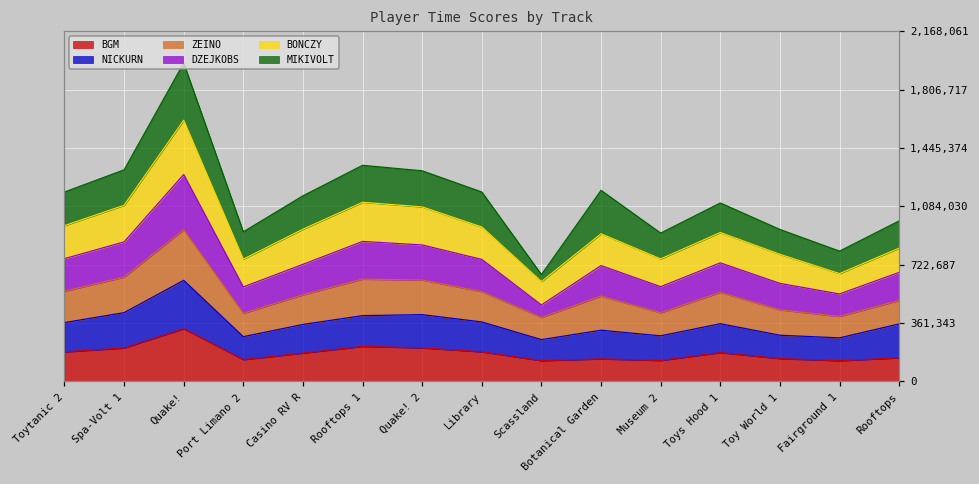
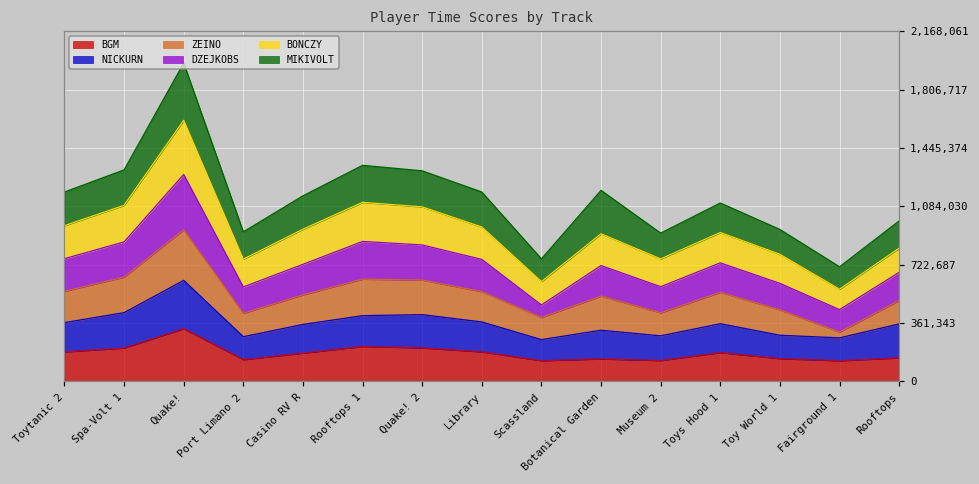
  {
    "BGM": {
      "Toytanic 2": "180,000",
      "Spa-Volt 1": "210,000",
      "Quake!": "330,000",
      "Port Limano 2": "130,000",
      "Casino RV R": "180,000",
      "Rooftops 1": "220,000",
      "Quake! 2": "210,000",
      "Library": "180,000",
      "Scassland": "130,000",
      "Botanical Garden": "140,000",
      "Museum 2": "130,000",
      "Toys Hood 1": "180,000",
      "Toy World 1": "140,000",
      "Fairground 1": "130,000",
      "Rooftops": "150,000"
    },
    "NICKURN": {
      "Toytanic 2": "180,000",
      "Spa-Volt 1": "220,000",
      "Quake!": "300,000",
      "Port Limano 2": "140,000",
      "Casino RV R": "180,000",
      "Rooftops 1": "190,000",
      "Quake! 2": "210,000",
      "Library": "190,000",
      "Scassland": "130,000",
      "Botanical Garden": "180,000",
      "Museum 2": "150,000",
      "Toys Hood 1": "180,000",
      "Toy World 1": "140,000",
      "Fairground 1": "140,000",
      "Rooftops": "210,000"
    },
    "ZEINO": {
      "Toytanic 2": "190,000",
      "Spa-Volt 1": "220,000",
      "Quake!": "310,000",
      "Port Limano 2": "140,000",
      "Casino RV R": "180,000",
      "Rooftops 1": "230,000",
      "Quake! 2": "210,000",
      "Library": "190,000",
      "Scassland": "140,000",
      "Botanical Garden": "210,000",
      "Museum 2": "140,000",
      "Toys Hood 1": "190,000",
      "Toy World 1": "160,000",
-     "Fairground 1": "130,000",
+     "Fairground 1": "40,000",
      "Rooftops": "150,000"
    },
    "DZEJKOBS": {
      "Toytanic 2": "200,000",
      "Spa-Volt 1": "220,000",
      "Quake!": "340,000",
      "Port Limano 2": "160,000",
      "Casino RV R": "190,000",
      "Rooftops 1": "230,000",
      "Quake! 2": "220,000",
      "Library": "200,000",
      "Scassland": "80,000",
      "Botanical Garden": "190,000",
      "Museum 2": "160,000",
      "Toys Hood 1": "180,000",
      "Toy World 1": "160,000",
      "Fairground 1": "140,000",
      "Rooftops": "170,000"
    },
    "BONCZY": {
      "Toytanic 2": "200,000",
      "Spa-Volt 1": "230,000",
      "Quake!": "340,000",
      "Port Limano 2": "170,000",
      "Casino RV R": "220,000",
      "Rooftops 1": "240,000",
      "Quake! 2": "240,000",
      "Library": "200,000",
      "Scassland": "140,000",
      "Botanical Garden": "200,000",
      "Museum 2": "170,000",
      "Toys Hood 1": "190,000",
      "Toy World 1": "180,000",
      "Fairground 1": "130,000",
      "Rooftops": "150,000"
    },
    "MIKIVOLT": {
      "Toytanic 2": "210,000",
      "Spa-Volt 1": "220,000",
      "Port Limano 2": "170,000",
      "Casino RV R": "210,000",
      "Rooftops 1": "230,000",
      "Quake! 2": "220,000",
      "Library": "220,000",
-     "Scassland": "40,000",
+     "Scassland": "140,000",
      "Botanical Garden": "270,000",
      "Museum 2": "160,000",
      "Toys Hood 1": "180,000",
      "Toy World 1": "150,000",
      "Fairground 1": "140,000",
      "Rooftops": "170,000"
    }
  }
